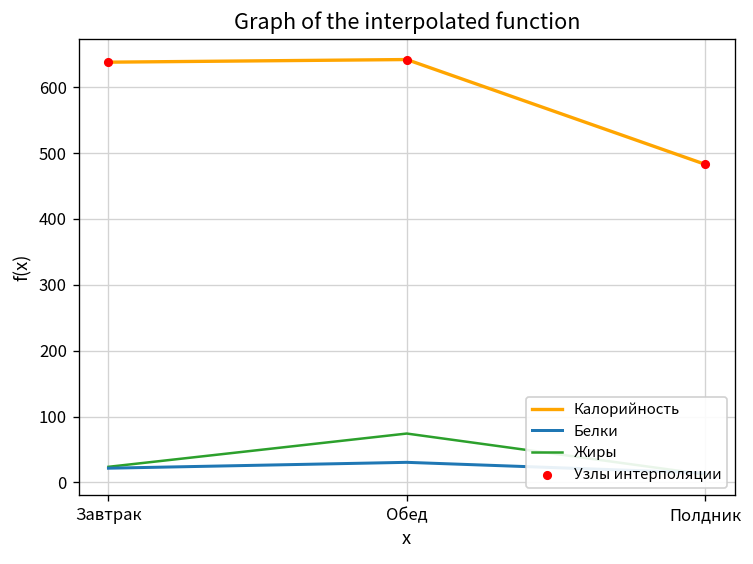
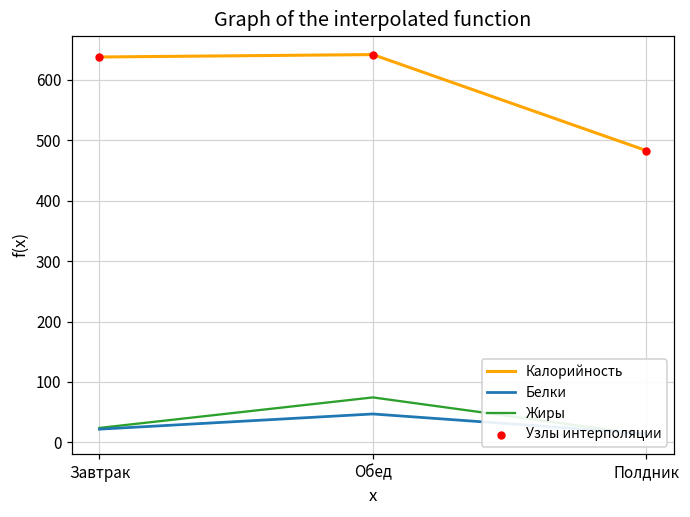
  {
    "Узлы интерполяции": {
      "Завтрак": 640,
      "Обед": 640,
      "Полдник": 480
    },
    "Белки": {
-     "Обед": 30
+     "Обед": 50
    },
    "Жиры": {
      "Обед": 70
    }
  }
